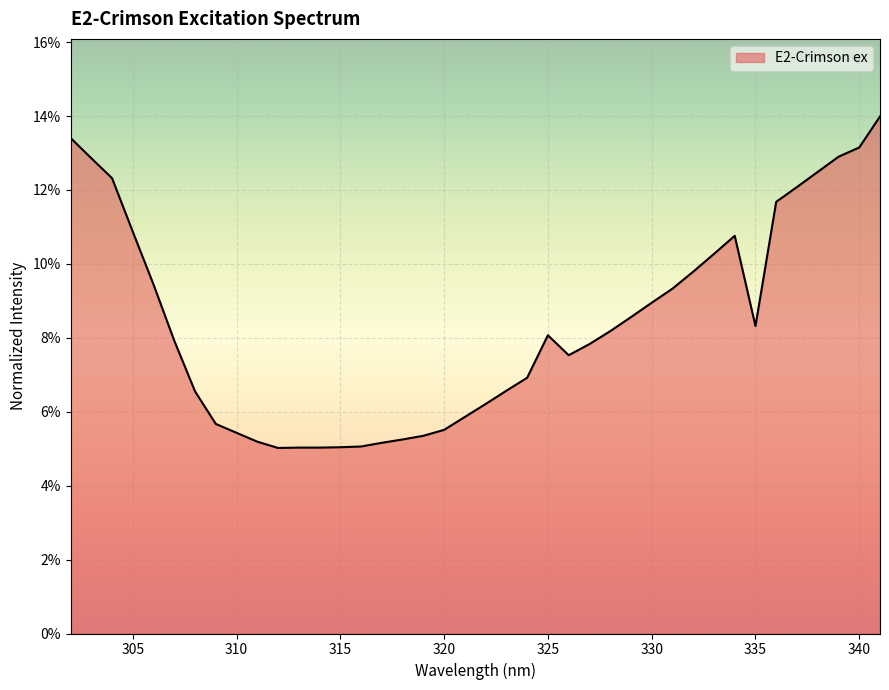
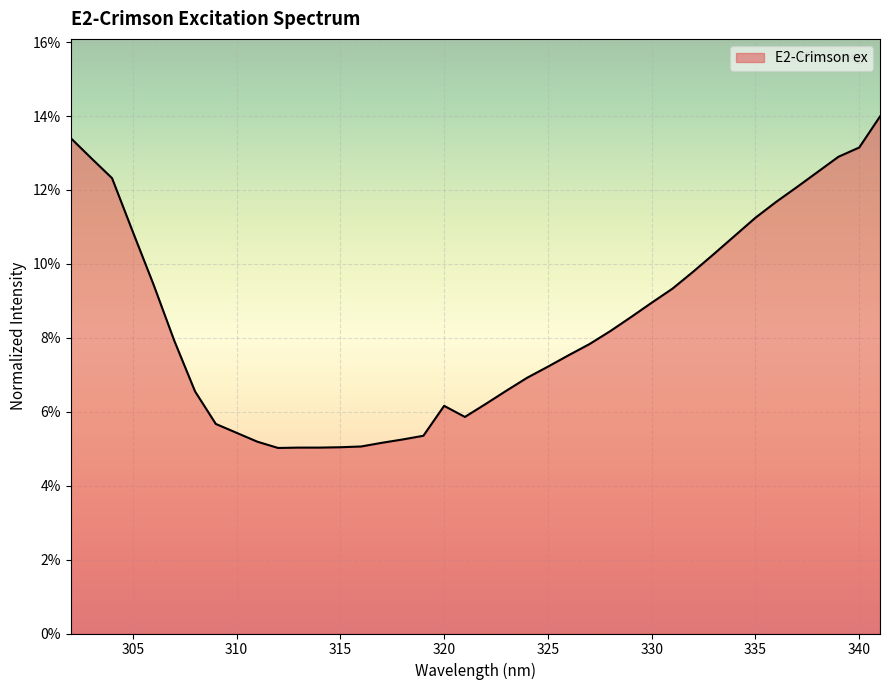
  {
    "305": "10.9%",
    "310": "5.4%",
    "315": "5.0%",
-   "320": "5.5%",
-   "325": "8.1%",
+   "320": "6.2%",
+   "325": "7.2%",
    "330": "9.0%",
-   "335": "8.3%",
+   "335": "11.3%",
    "340": "13.2%"
  }
